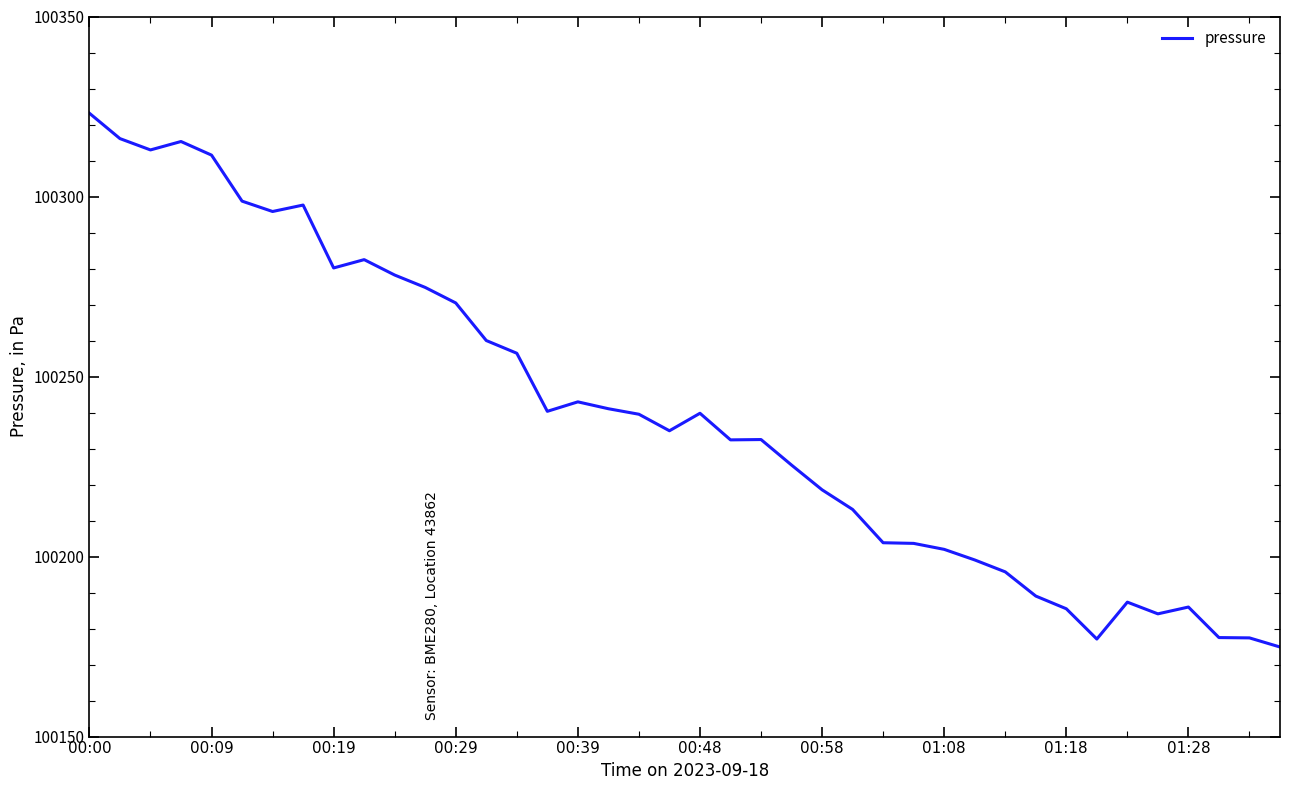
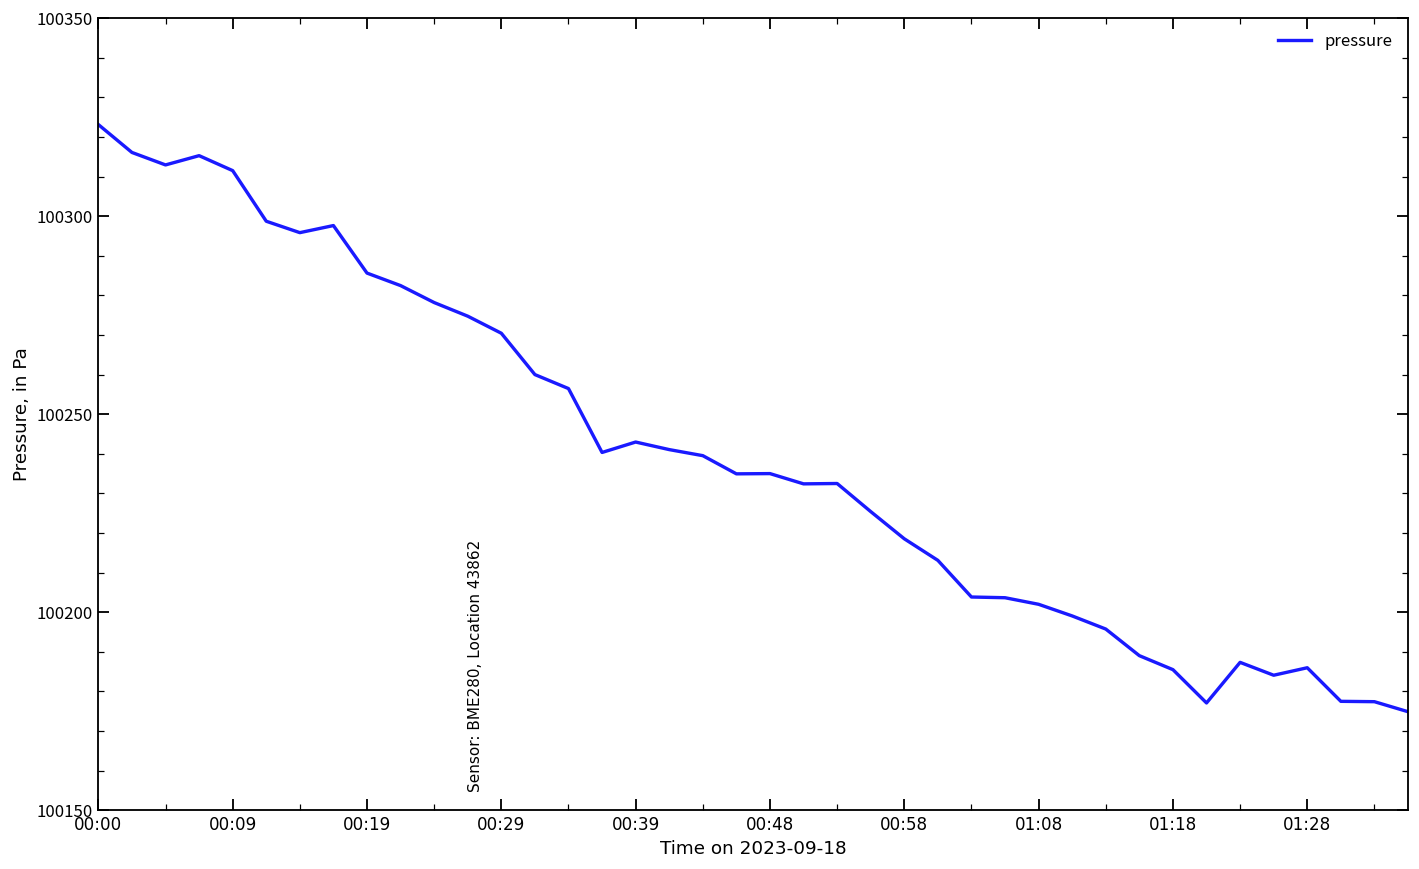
  {
    "00:00": 100323,
    "00:09": 100312,
-   "00:19": 100280,
+   "00:19": 100286,
    "00:29": 100270,
    "00:39": 100243,
-   "00:48": 100240,
+   "00:48": 100235,
    "00:58": 100219,
    "01:08": 100202,
    "01:18": 100186,
    "01:28": 100186
  }
